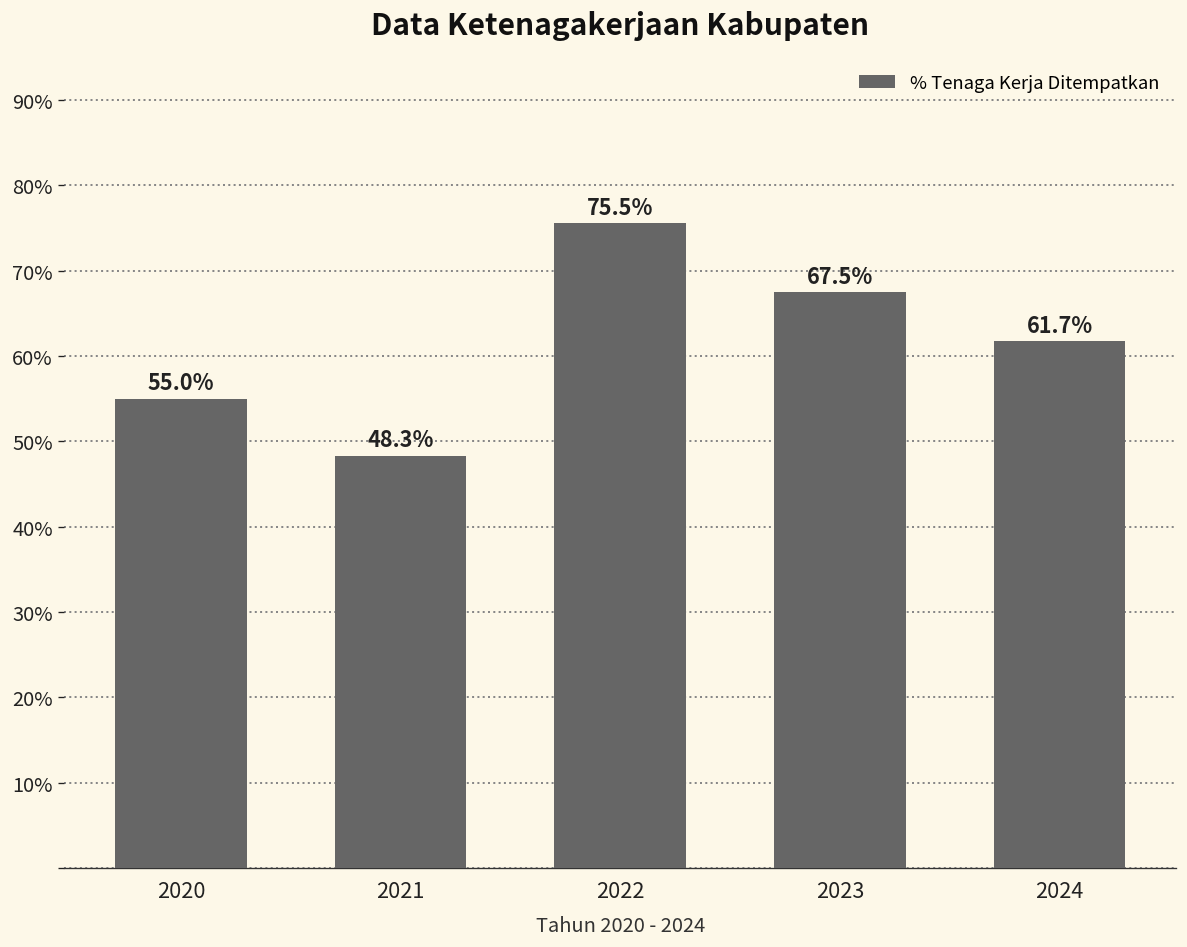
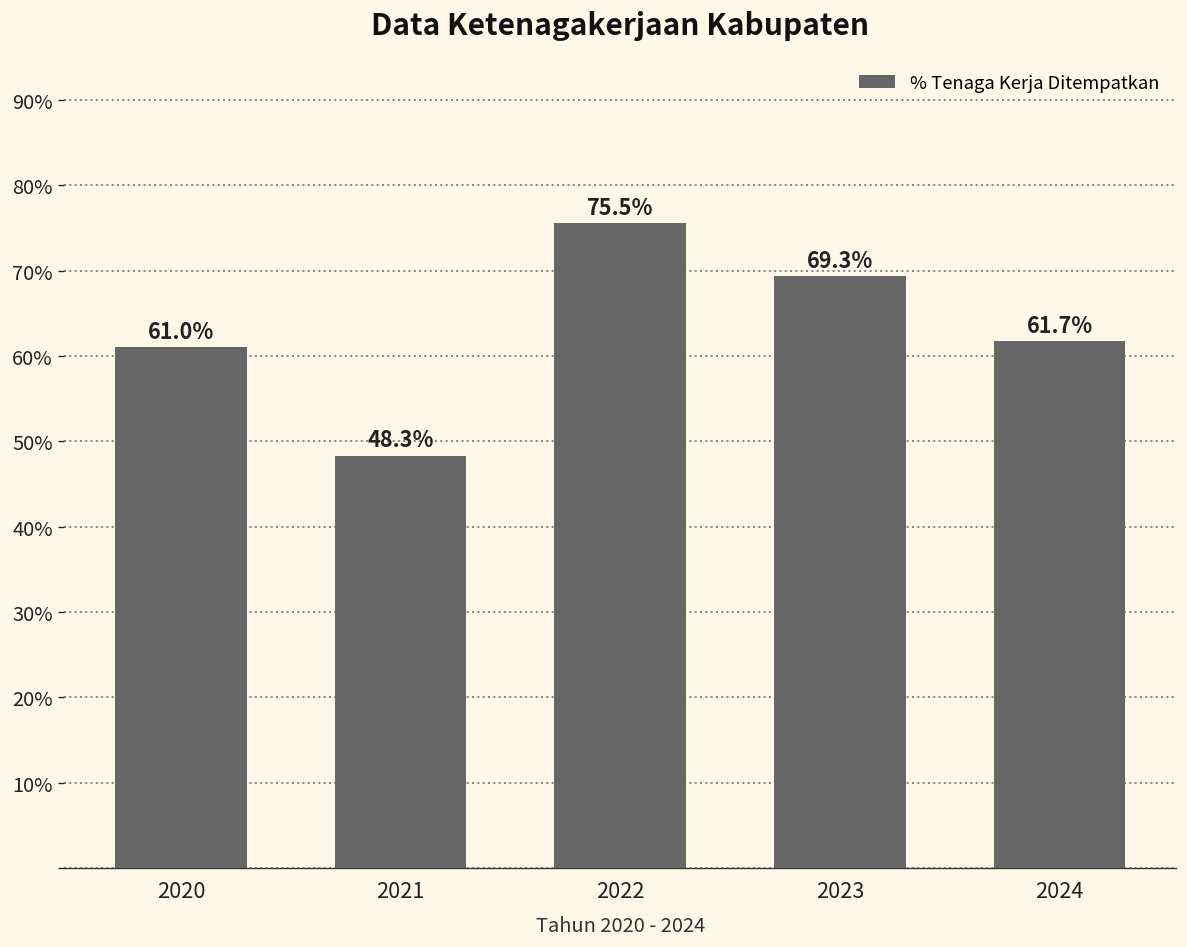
  {
-   "2020": "55.0%",
+   "2020": "61.0%",
    "2021": "48.3%",
    "2022": "75.5%",
-   "2023": "67.5%",
+   "2023": "69.3%",
    "2024": "61.7%"
  }
